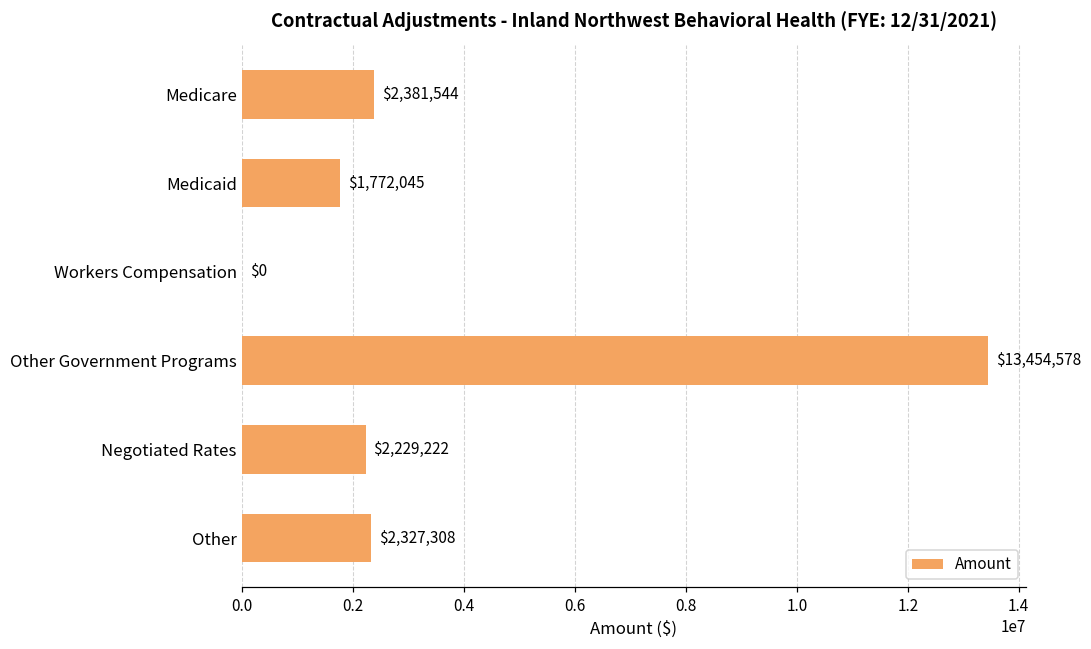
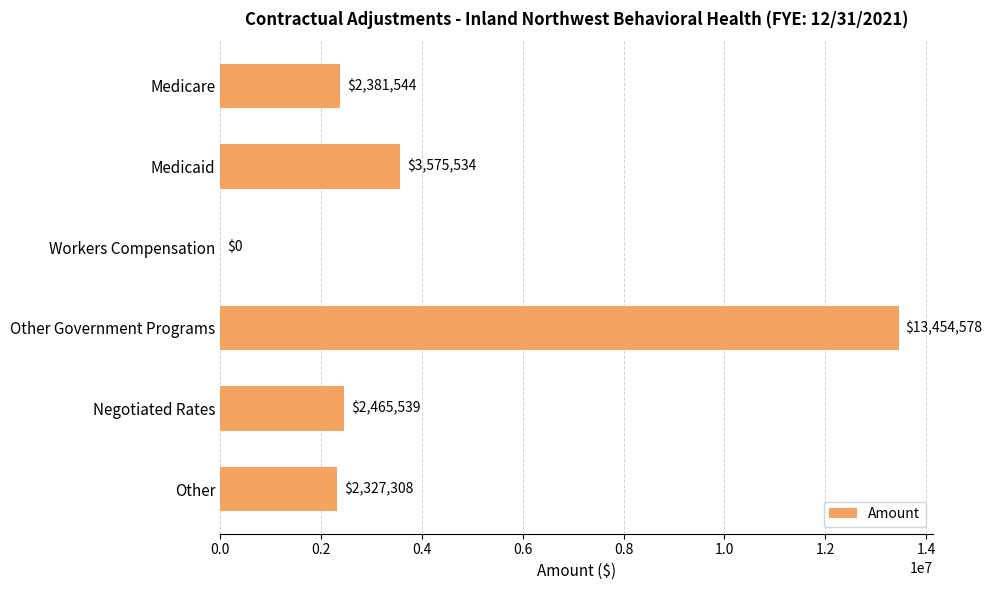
  {
    "Medicare": "$2,381,544",
-   "Medicaid": "$1,772,045",
+   "Medicaid": "$3,575,534",
    "Workers Compensation": "$0",
    "Other Government Programs": "$13,454,578",
-   "Negotiated Rates": "$2,229,222",
+   "Negotiated Rates": "$2,465,539",
    "Other": "$2,327,308"
  }
